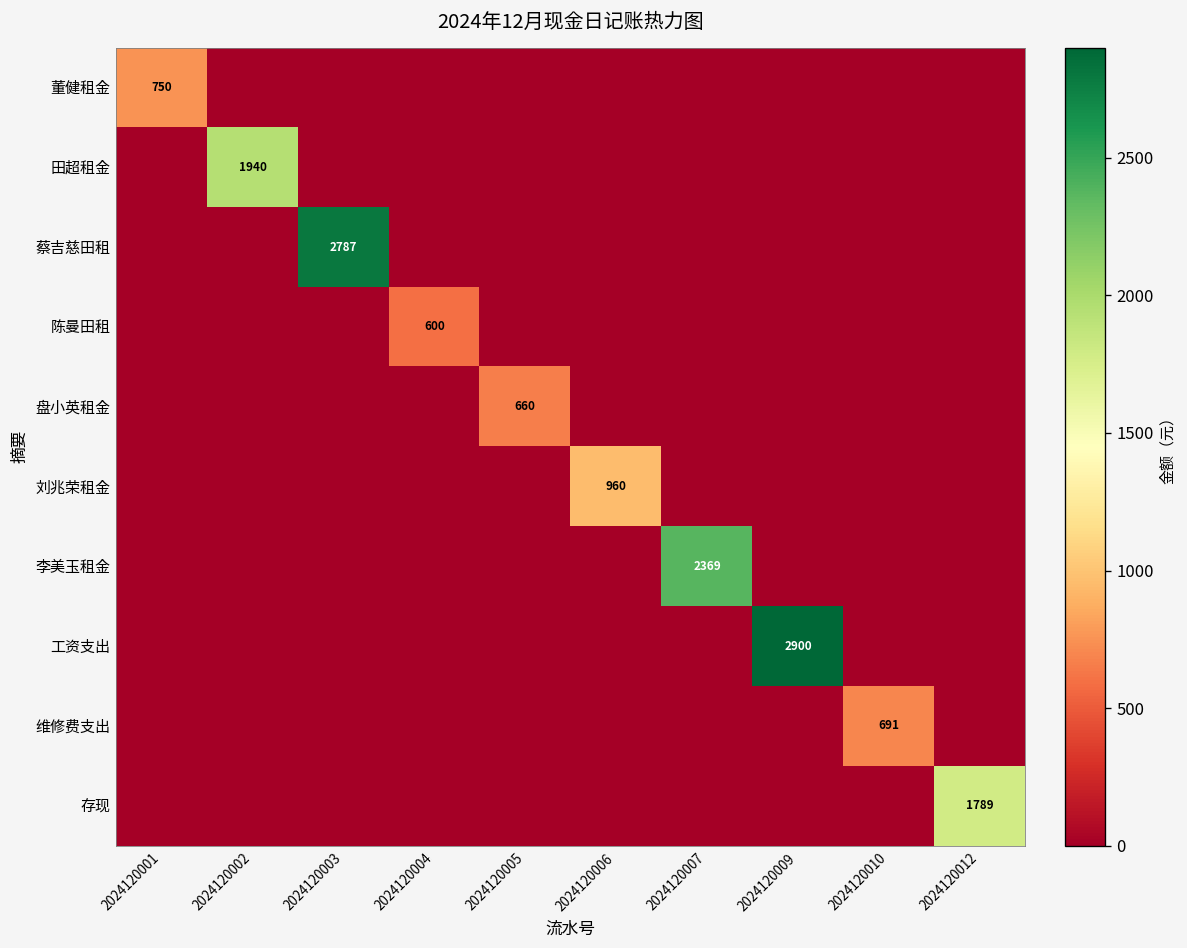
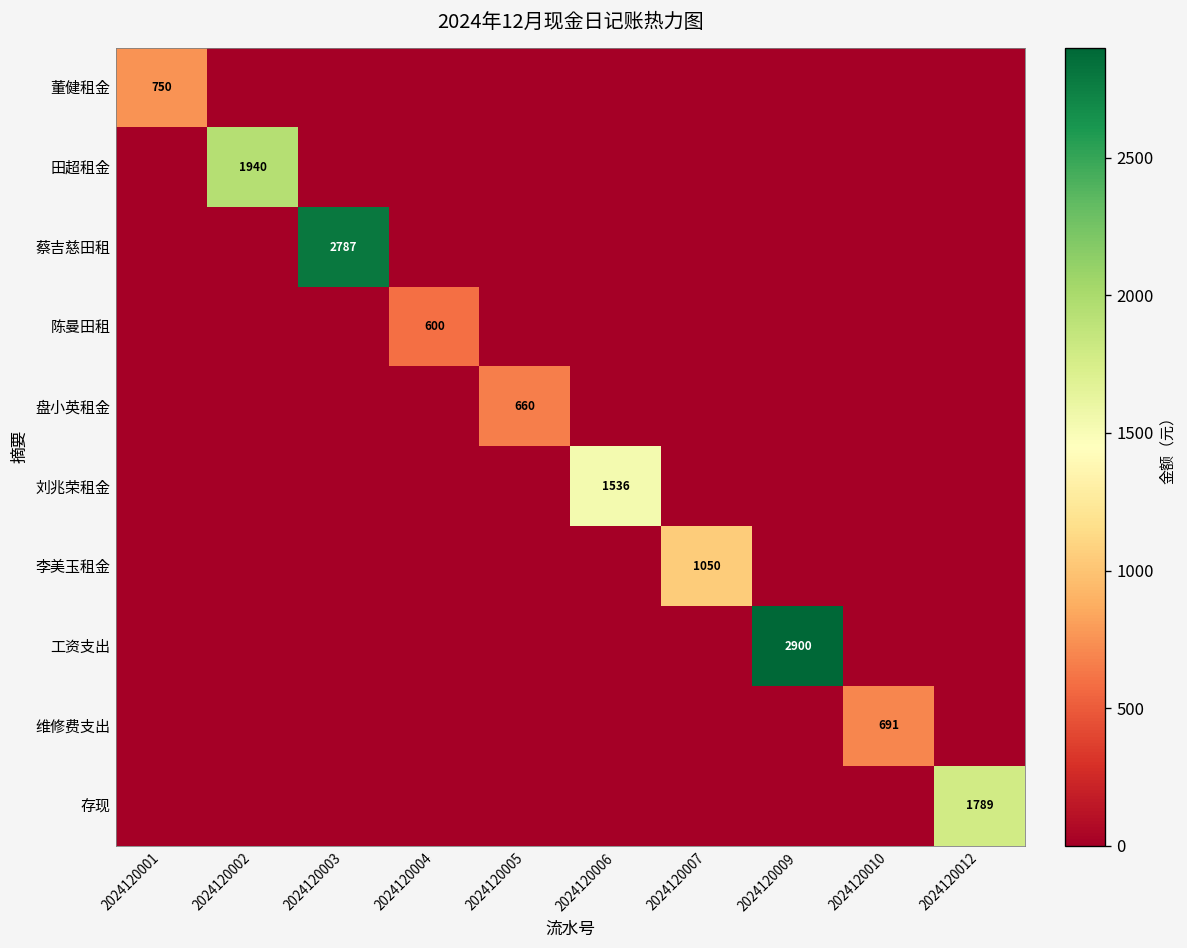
  {
    "董健租金": {
      "2024120001": 750
    },
    "田超租金": {
      "2024120002": 1940
    },
    "蔡吉慈田租": {
      "2024120003": 2787
    },
    "陈曼田租": {
      "2024120004": 600
    },
    "盘小英租金": {
      "2024120005": 660
    },
    "刘兆荣租金": {
-     "2024120006": 960
+     "2024120006": 1536
    },
    "李美玉租金": {
-     "2024120007": 2369
+     "2024120007": 1050
    },
    "工资支出": {
      "2024120009": 2900
    },
    "维修费支出": {
      "2024120010": 691
    },
    "存现": {
      "2024120012": 1789
    }
  }
